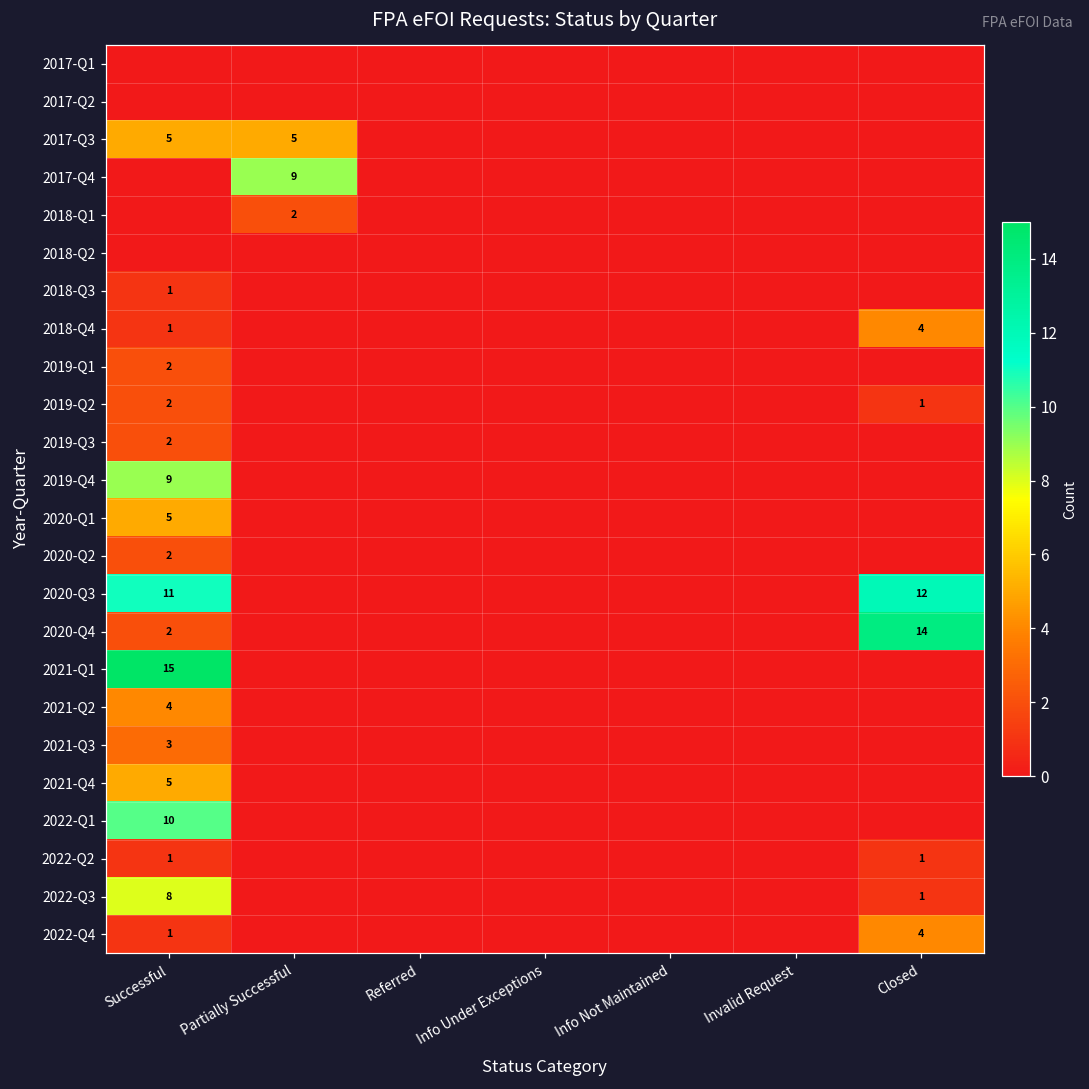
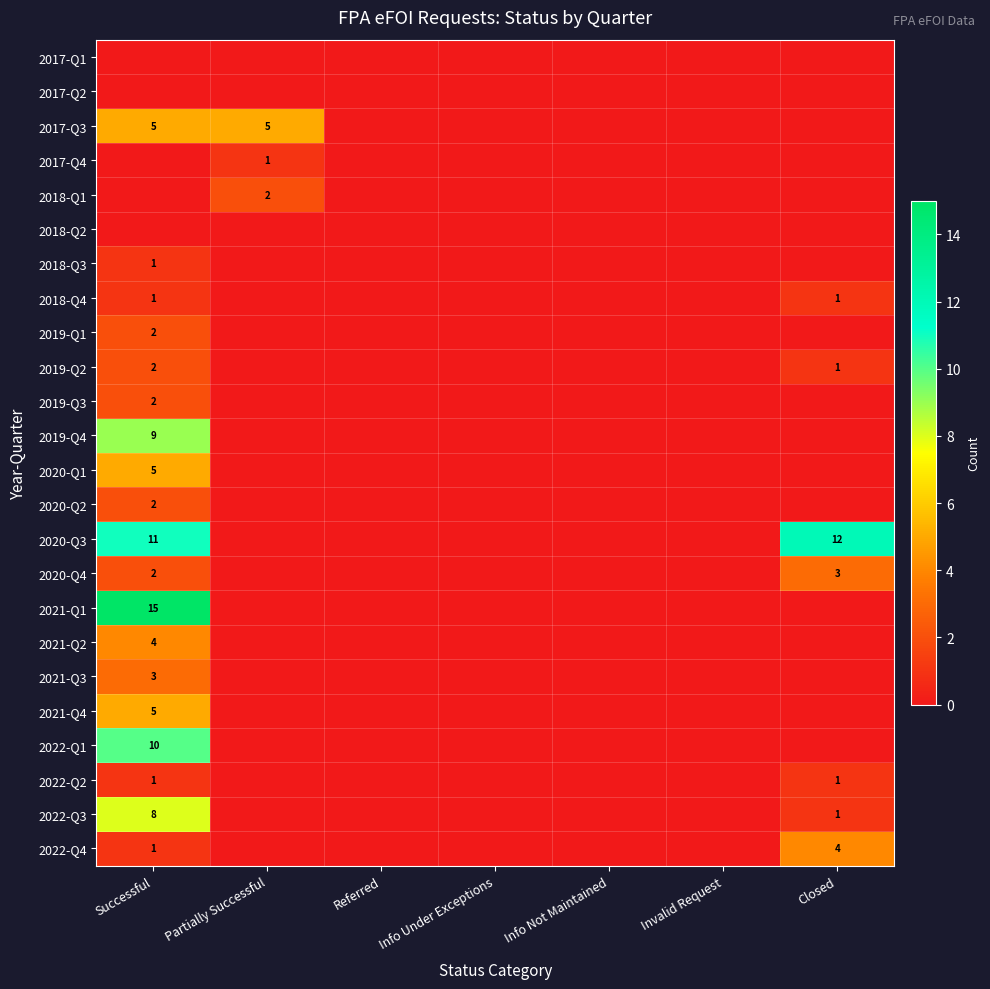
  {
    "2017-Q3": {
      "Successful": 5,
      "Partially Successful": 5
    },
    "2017-Q4": {
-     "Partially Successful": 9
+     "Partially Successful": 1
    },
    "2018-Q1": {
      "Partially Successful": 2
    },
    "2018-Q3": {
      "Successful": 1
    },
    "2018-Q4": {
      "Successful": 1,
-     "Closed": 4
+     "Closed": 1
    },
    "2019-Q1": {
      "Successful": 2
    },
    "2019-Q2": {
      "Successful": 2,
      "Closed": 1
    },
    "2019-Q3": {
      "Successful": 2
    },
    "2019-Q4": {
      "Successful": 9
    },
    "2020-Q1": {
      "Successful": 5
    },
    "2020-Q2": {
      "Successful": 2
    },
    "2020-Q3": {
      "Successful": 11,
      "Closed": 12
    },
    "2020-Q4": {
      "Successful": 2,
-     "Closed": 14
+     "Closed": 3
    },
    "2021-Q1": {
      "Successful": 15
    },
    "2021-Q2": {
      "Successful": 4
    },
    "2021-Q3": {
      "Successful": 3
    },
    "2021-Q4": {
      "Successful": 5
    },
    "2022-Q1": {
      "Successful": 10
    },
    "2022-Q2": {
      "Successful": 1,
      "Closed": 1
    },
    "2022-Q3": {
      "Successful": 8,
      "Closed": 1
    },
    "2022-Q4": {
      "Successful": 1,
      "Closed": 4
    }
  }
